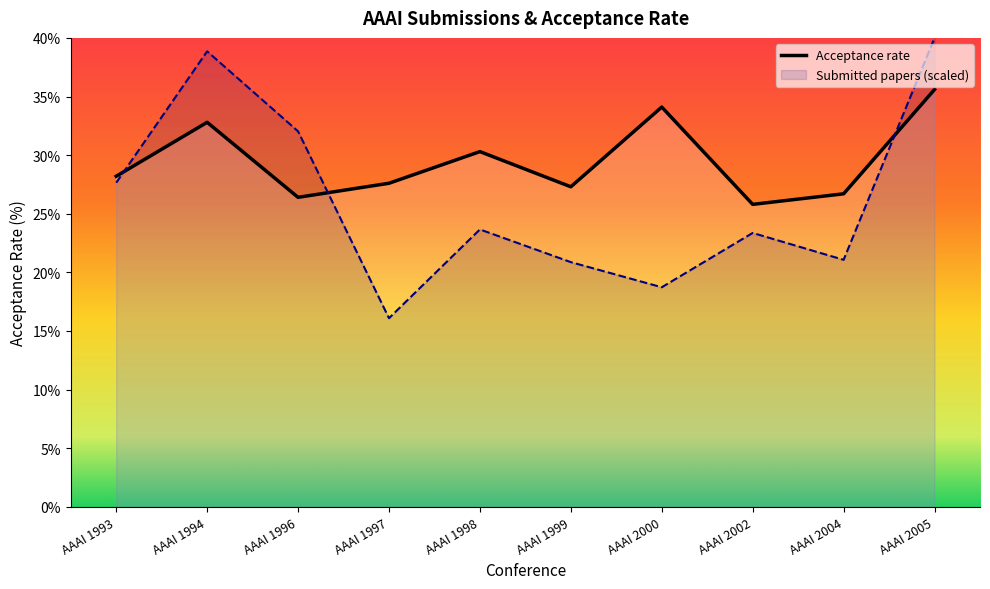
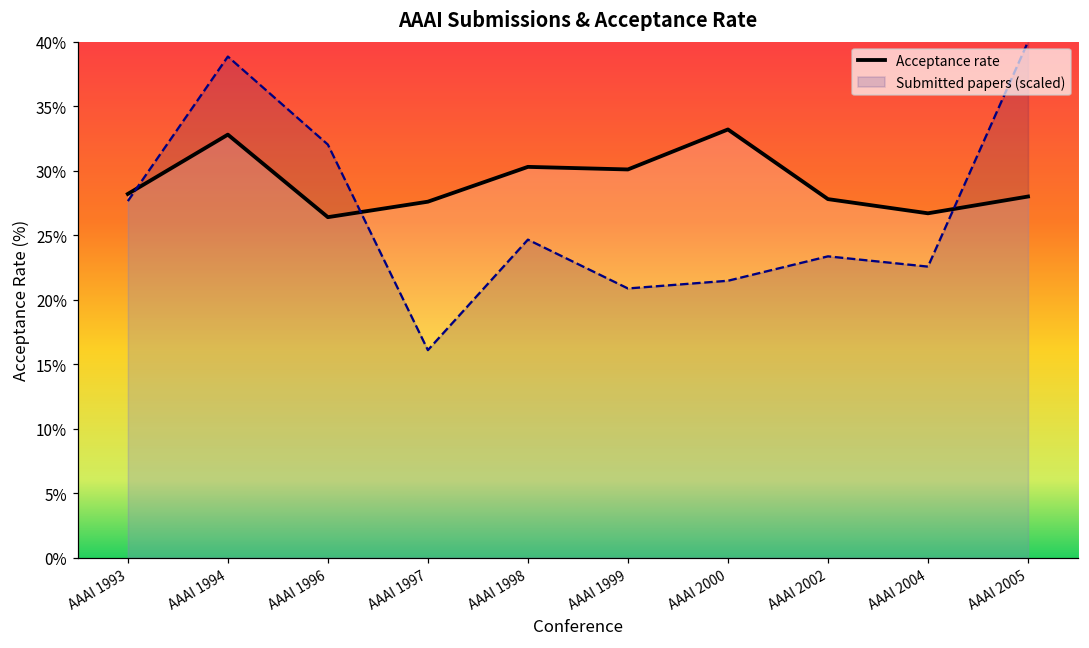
  {
    "Acceptance rate": {
      "AAAI 1993": "28.2%",
      "AAAI 1994": "32.8%",
      "AAAI 1996": "26.4%",
      "AAAI 1997": "27.6%",
      "AAAI 1998": "30.3%",
-     "AAAI 1999": "27.3%",
-     "AAAI 2000": "34.1%",
-     "AAAI 2002": "25.8%",
+     "AAAI 1999": "30.1%",
+     "AAAI 2000": "33.2%",
+     "AAAI 2002": "27.8%",
      "AAAI 2004": "26.7%",
-     "AAAI 2005": "35.6%"
+     "AAAI 2005": "28.0%"
    },
    "Submitted papers (scaled)": {
      "AAAI 1993": "27.6%",
      "AAAI 1994": "38.9%",
      "AAAI 1996": "32.0%",
      "AAAI 1997": "16.1%",
-     "AAAI 1998": "23.7%",
+     "AAAI 1998": "24.7%",
      "AAAI 1999": "20.9%",
-     "AAAI 2000": "18.7%",
+     "AAAI 2000": "21.5%",
      "AAAI 2002": "23.4%",
-     "AAAI 2004": "21.1%",
+     "AAAI 2004": "22.6%",
      "AAAI 2005": "40.0%"
    }
  }
